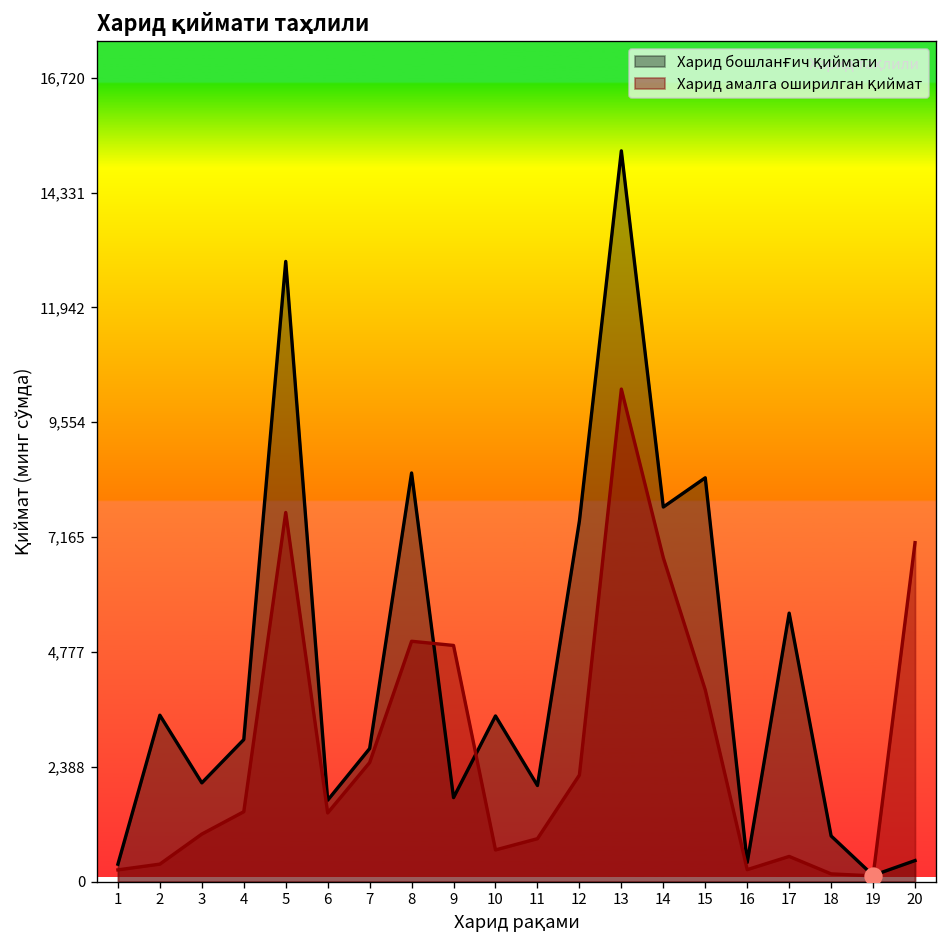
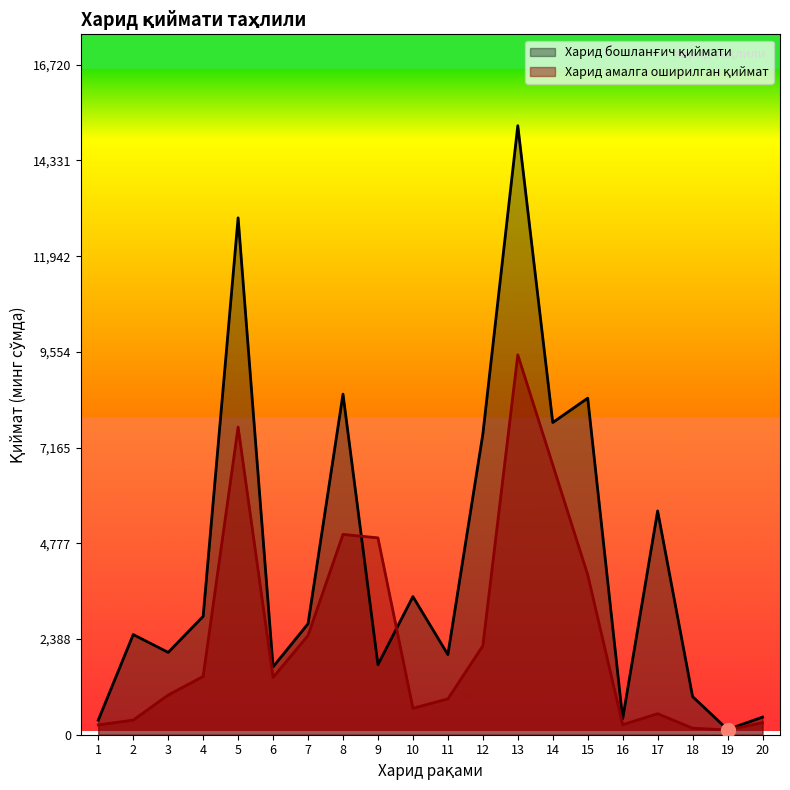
  {
    "Харид бошланғич қиймати": {
      "1": "400",
-     "2": "3,500",
+     "2": "2,500",
      "3": "2,100",
      "4": "3,000",
      "5": "12,900",
      "6": "1,700",
      "7": "2,800",
      "8": "8,500",
      "9": "1,700",
      "10": "3,400",
      "11": "2,000",
      "12": "7,500",
      "13": "15,200",
      "14": "7,800",
      "15": "8,400",
      "16": "400",
      "17": "5,600",
      "18": "1,000",
      "20": "400"
    },
    "Харид амалга оширилган қиймат": {
      "1": "200",
      "2": "400",
      "3": "1,000",
      "4": "1,500",
      "5": "7,700",
      "6": "1,400",
      "7": "2,500",
      "8": "5,000",
      "9": "4,900",
      "10": "700",
      "11": "900",
      "12": "2,200",
-     "13": "10,200",
+     "13": "9,500",
      "14": "6,700",
      "15": "4,000",
      "16": "300",
      "17": "500",
      "18": "200",
-     "20": "7,100"
+     "20": "300"
    }
  }
